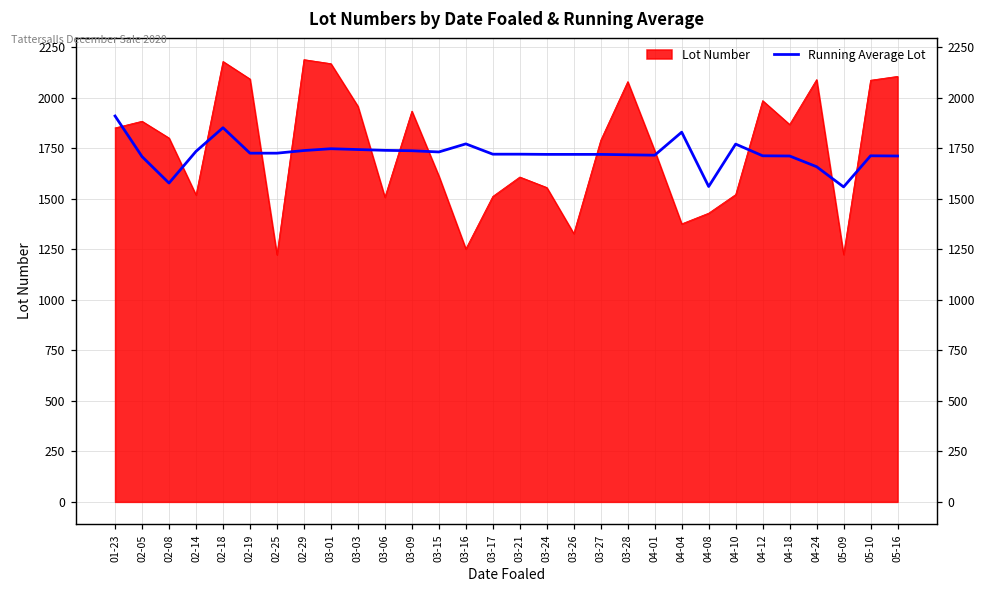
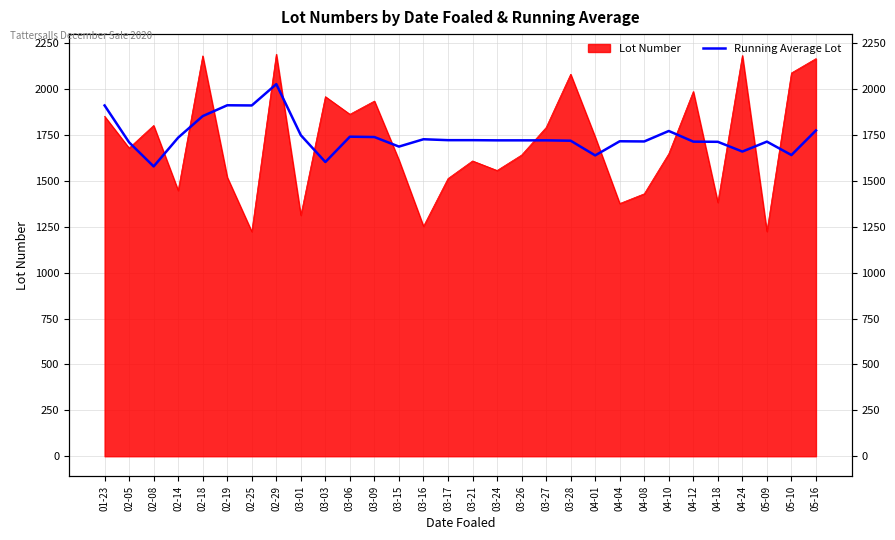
  {
    "Lot Number": {
      "01-23": 1850,
-     "02-05": 1880,
+     "02-05": 1680,
      "02-08": 1800,
-     "02-14": 1520,
+     "02-14": 1450,
      "02-18": 2180,
-     "02-19": 2090,
+     "02-19": 1520,
      "02-25": 1220,
      "02-29": 2190,
-     "03-01": 2170,
+     "03-01": 1310,
      "03-03": 1960,
-     "03-06": 1510,
+     "03-06": 1860,
      "03-09": 1930,
      "03-15": 1610,
      "03-16": 1250,
      "03-17": 1510,
      "03-21": 1610,
      "03-24": 1560,
-     "03-26": 1330,
+     "03-26": 1640,
      "03-27": 1790,
      "03-28": 2080,
      "04-01": 1740,
      "04-04": 1380,
      "04-08": 1430,
-     "04-10": 1520,
+     "04-10": 1650,
      "04-12": 1990,
-     "04-18": 1870,
-     "04-24": 2090,
+     "04-18": 1380,
+     "04-24": 2180,
      "05-09": 1220,
      "05-10": 2090,
-     "05-16": 2110
+     "05-16": 2170
    },
    "Running Average Lot": {
      "01-23": 1910,
      "02-05": 1710,
      "02-08": 1580,
      "02-14": 1740,
      "02-18": 1850,
-     "02-19": 1730,
-     "02-25": 1730,
-     "02-29": 1740,
+     "02-19": 1910,
+     "02-25": 1910,
+     "02-29": 2030,
      "03-01": 1750,
-     "03-03": 1740,
+     "03-03": 1600,
      "03-06": 1740,
      "03-09": 1740,
-     "03-15": 1730,
-     "03-16": 1770,
+     "03-15": 1690,
+     "03-16": 1730,
      "03-17": 1720,
      "03-21": 1720,
      "03-24": 1720,
      "03-26": 1720,
      "03-27": 1720,
      "03-28": 1720,
-     "04-01": 1720,
-     "04-04": 1830,
-     "04-08": 1560,
+     "04-01": 1640,
+     "04-04": 1720,
+     "04-08": 1710,
      "04-10": 1770,
      "04-12": 1710,
      "04-18": 1710,
      "04-24": 1660,
-     "05-09": 1560,
-     "05-10": 1710,
-     "05-16": 1710
+     "05-09": 1710,
+     "05-10": 1640,
+     "05-16": 1770
    }
  }
